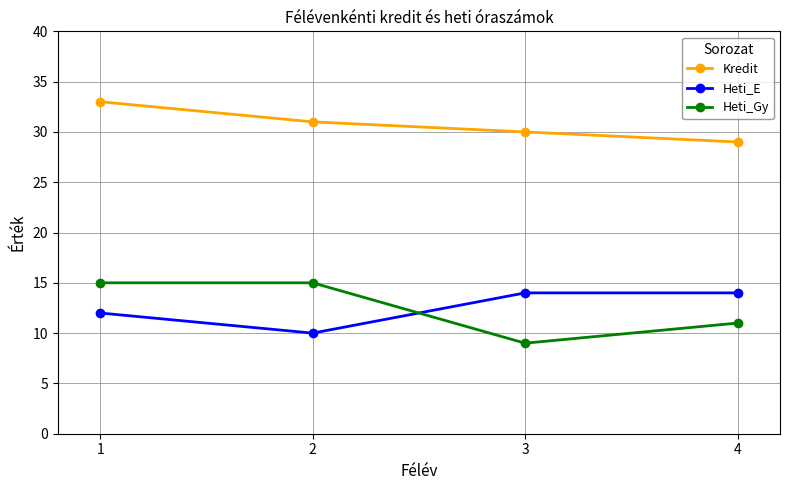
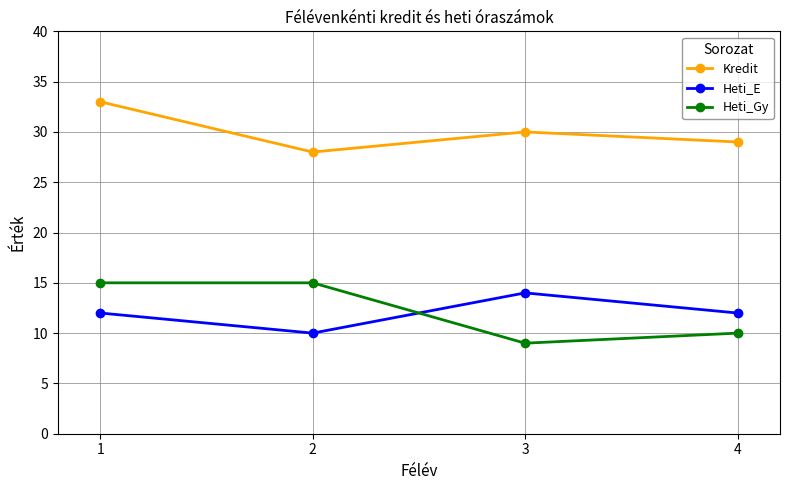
  {
    "Kredit": {
      "1": 33,
-     "2": 31,
+     "2": 28,
      "3": 30,
      "4": 29
    },
    "Heti_E": {
      "1": 12,
      "2": 10,
      "3": 14,
-     "4": 14
+     "4": 12
    },
    "Heti_Gy": {
      "1": 15,
      "2": 15,
      "3": 9,
-     "4": 11
+     "4": 10
    }
  }
